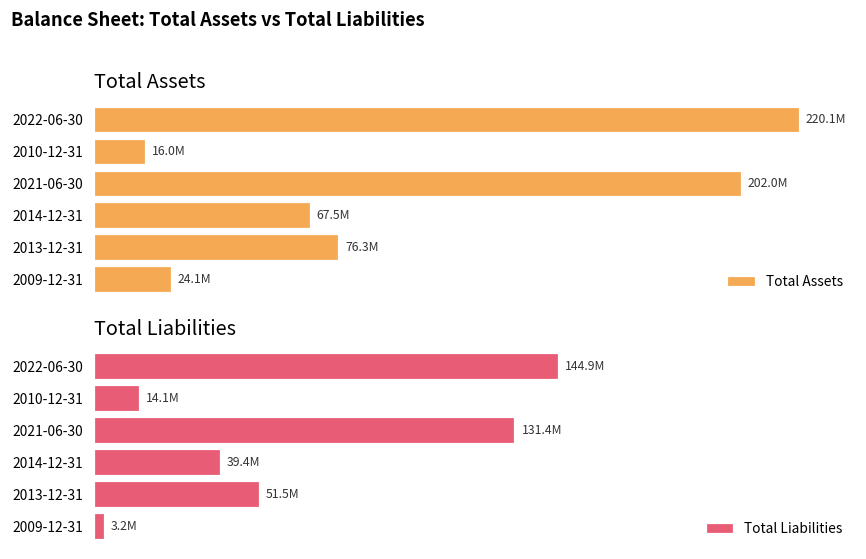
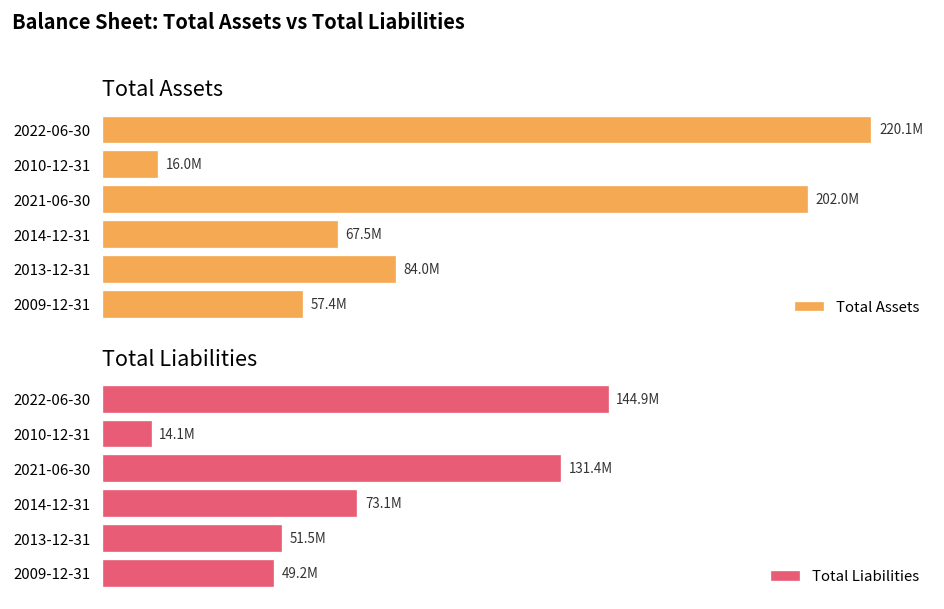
  {
    "Total Assets": {
      "2022-06-30": "220.1M",
      "2010-12-31": "16.0M",
      "2021-06-30": "202.0M",
      "2014-12-31": "67.5M",
-     "2013-12-31": "76.3M",
-     "2009-12-31": "24.1M"
+     "2013-12-31": "84.0M",
+     "2009-12-31": "57.4M"
    },
    "Total Liabilities": {
      "2022-06-30": "144.9M",
      "2010-12-31": "14.1M",
      "2021-06-30": "131.4M",
-     "2014-12-31": "39.4M",
+     "2014-12-31": "73.1M",
      "2013-12-31": "51.5M",
-     "2009-12-31": "3.2M"
+     "2009-12-31": "49.2M"
    }
  }
